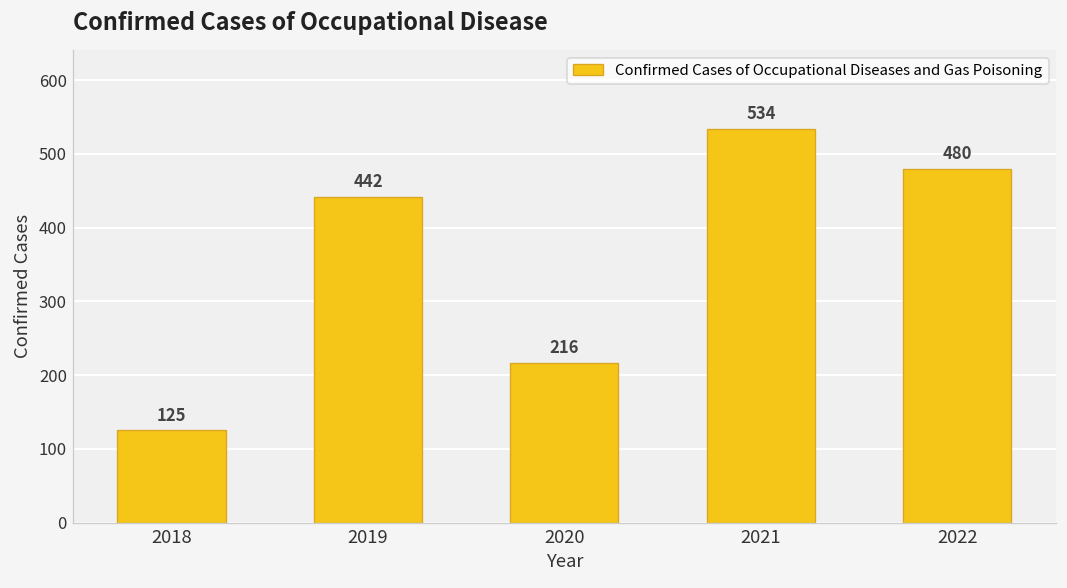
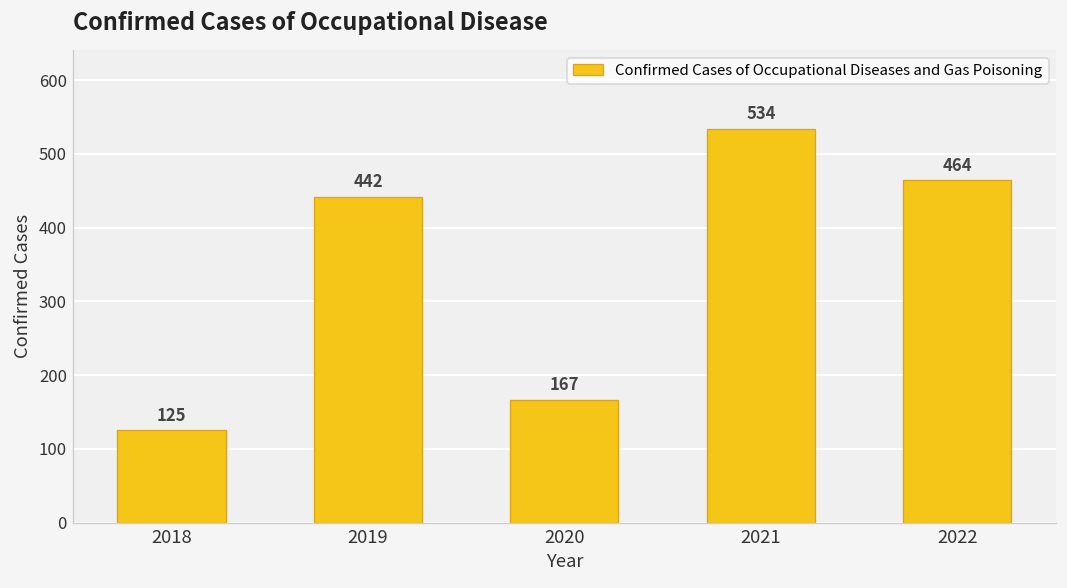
  {
    "2018": 125,
    "2019": 442,
-   "2020": 216,
+   "2020": 167,
    "2021": 534,
-   "2022": 480
+   "2022": 464
  }
